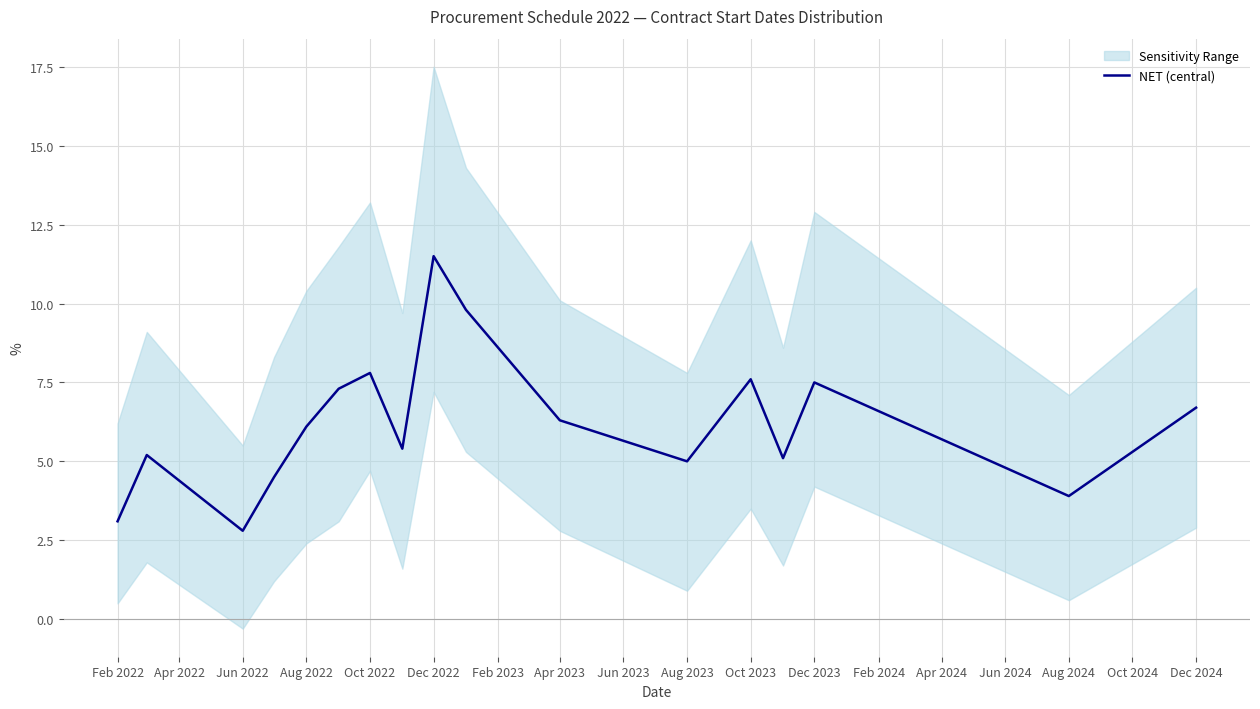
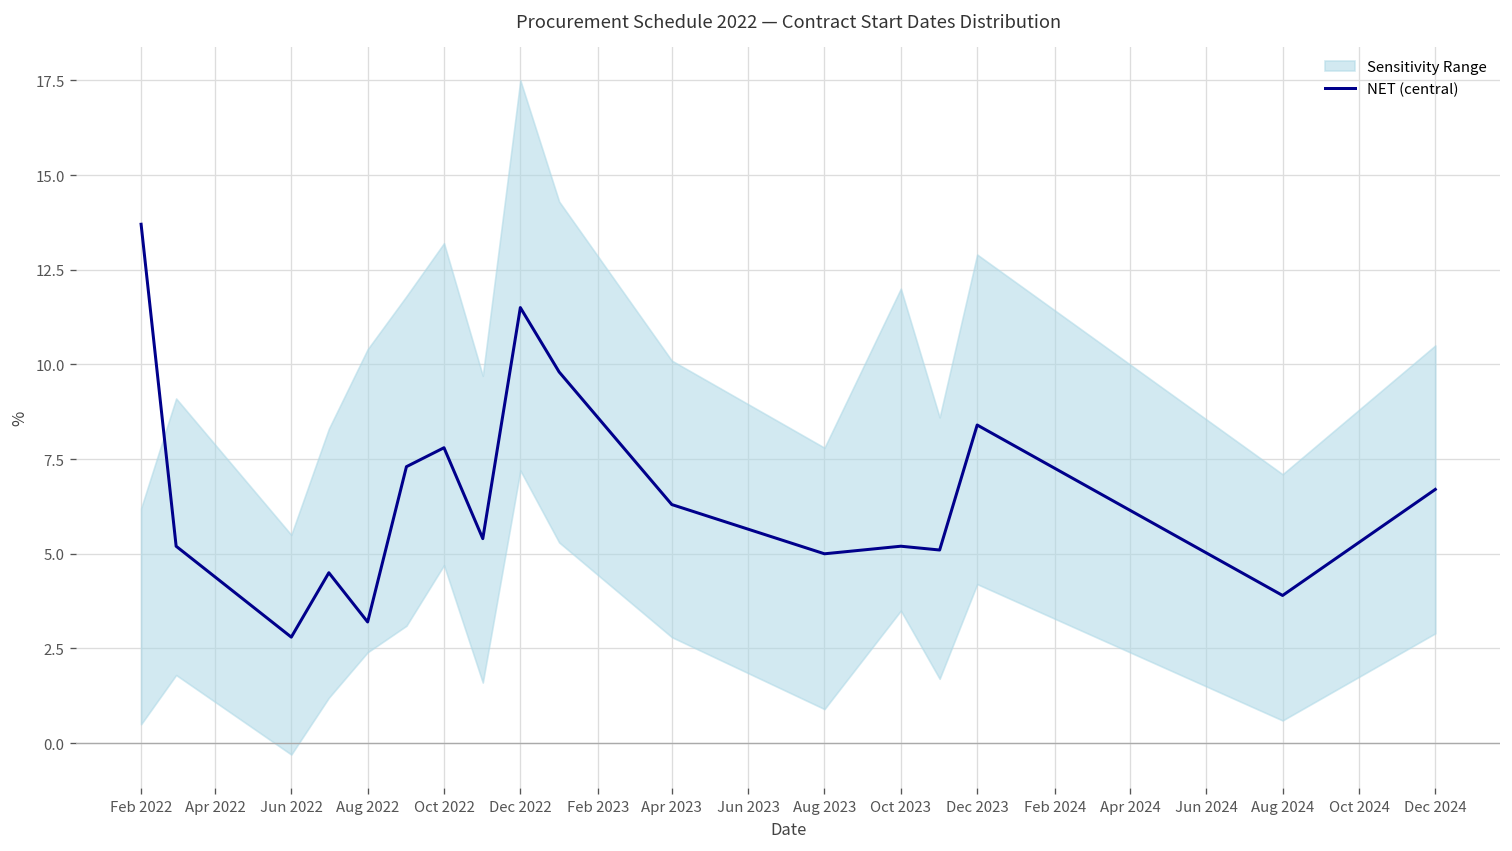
  {
    "NET (central)": {
-     "Feb 2022": 3.1,
+     "Feb 2022": 13.7,
      "Jun 2022": 2.8,
-     "Aug 2022": 6.1,
+     "Aug 2022": 3.2,
      "Oct 2022": 7.8,
      "Dec 2022": 11.5,
      "Apr 2023": 6.3,
      "Aug 2023": 5.0,
-     "Oct 2023": 7.6,
-     "Dec 2023": 7.5,
+     "Oct 2023": 5.2,
+     "Dec 2023": 8.4,
      "Aug 2024": 3.9,
      "Dec 2024": 6.7
    }
  }
